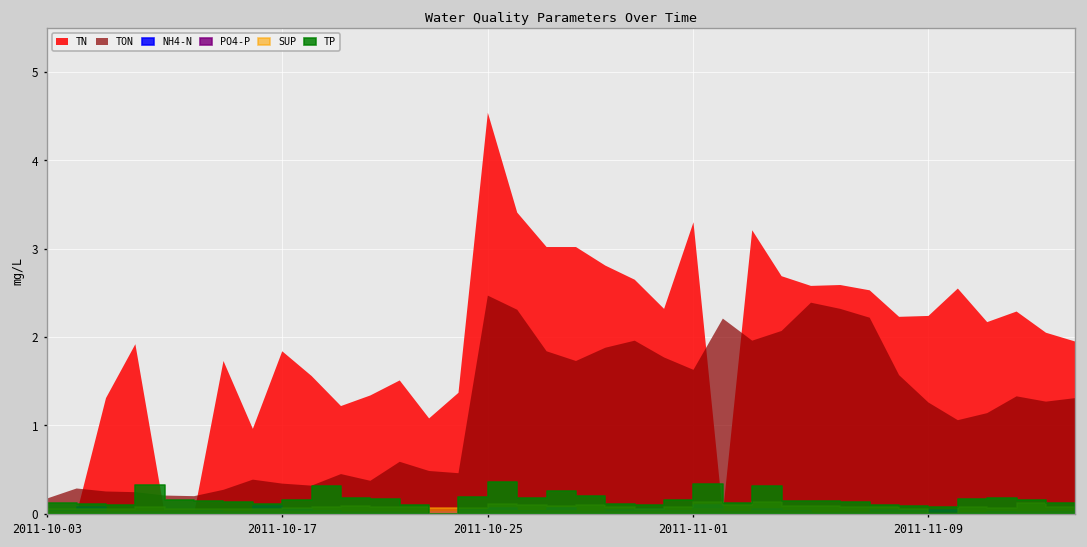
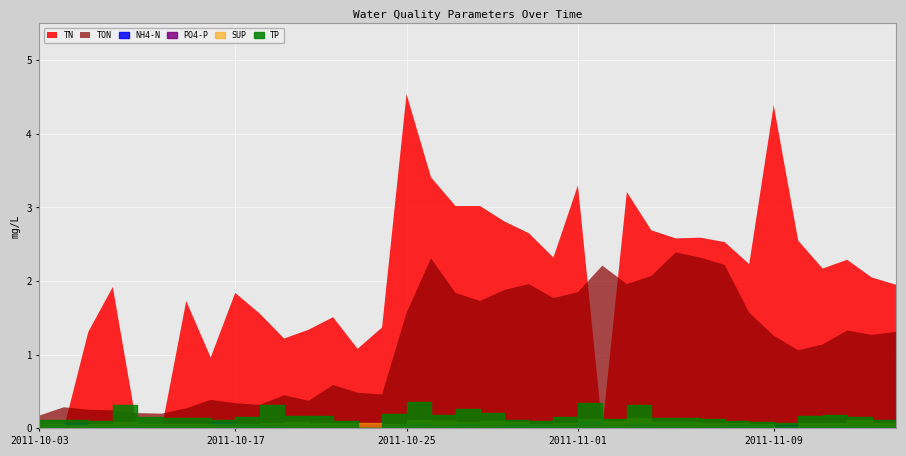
  {
    "TN": {
      "2011-10-17": 1.8,
      "2011-10-25": 4.5,
      "2011-11-01": 3.3,
-     "2011-11-09": 2.2
+     "2011-11-09": 4.4
    },
    "TON": {
      "2011-10-03": 0.2,
      "2011-10-17": 0.3,
-     "2011-10-25": 2.5,
-     "2011-11-01": 1.6,
+     "2011-10-25": 1.6,
+     "2011-11-01": 1.9,
      "2011-11-09": 1.3
    }
  }
